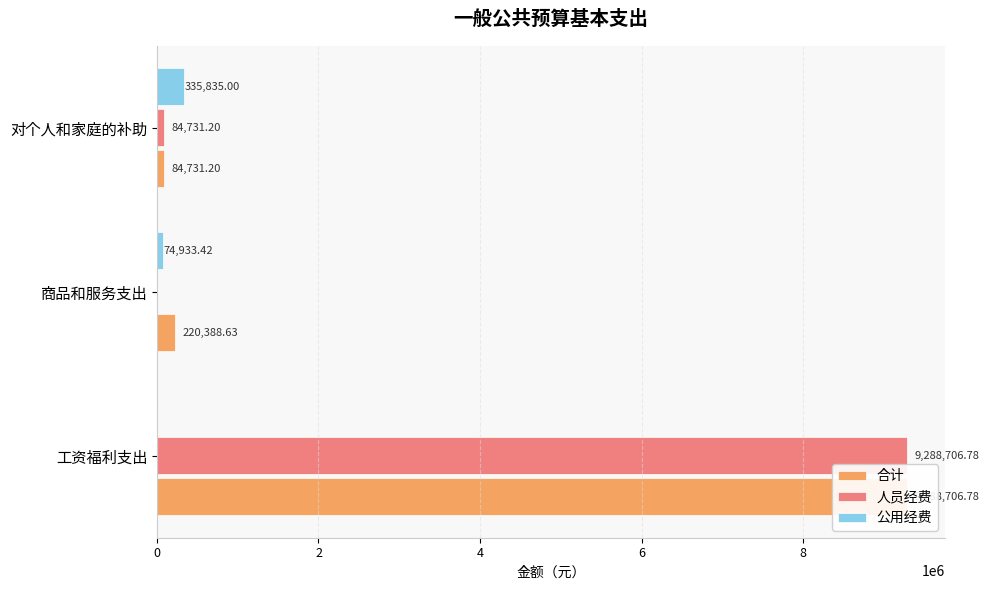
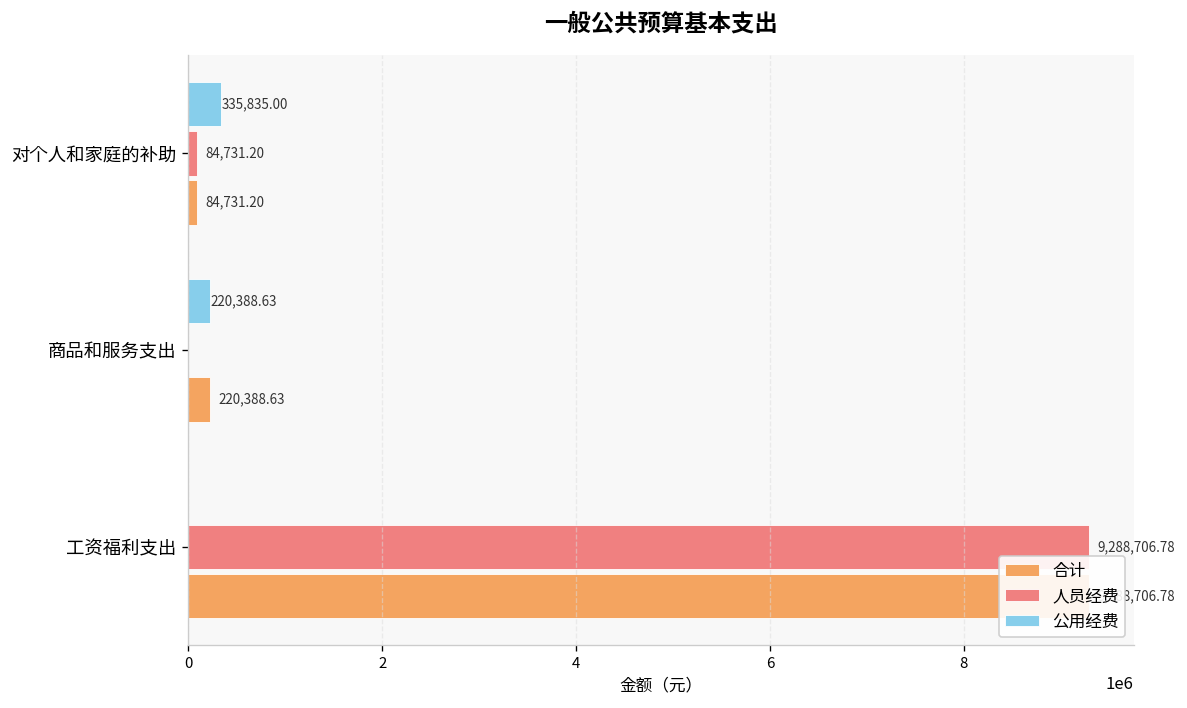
  {
    "公用经费": {
      "对个人和家庭的补助": "335,835.00",
-     "商品和服务支出": "74,933.42"
+     "商品和服务支出": "220,388.63"
    }
  }
